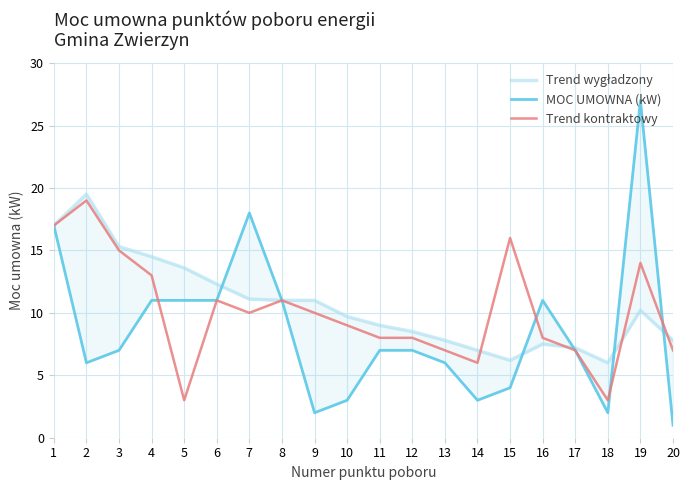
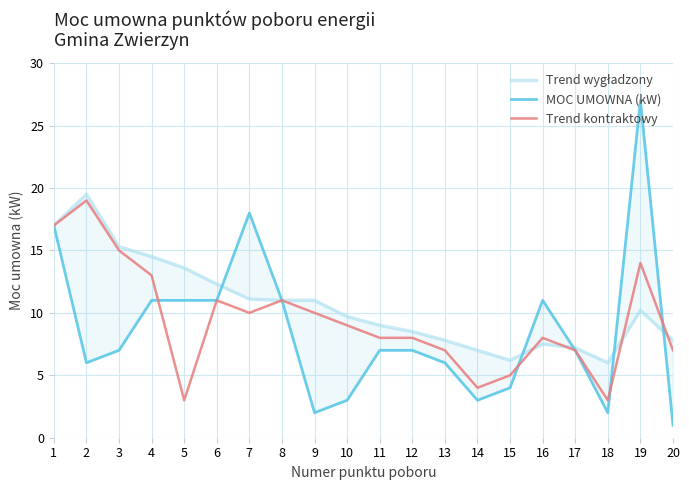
  {
    "MOC UMOWNA (kW)": {
      "2": 6,
      "3": 7,
      "4": 11,
      "5": 11,
      "9": 2,
      "10": 3,
      "11": 7,
      "12": 7,
      "13": 6,
      "14": 3,
      "15": 4,
      "18": 2,
      "20": 1
    },
    "Trend kontraktowy": {
      "2": 19,
      "3": 15,
      "4": 13,
      "5": 3,
      "7": 10,
      "9": 10,
      "10": 9,
      "11": 8,
      "12": 8,
      "13": 7,
-     "14": 6,
-     "15": 16,
+     "14": 4,
+     "15": 5,
      "16": 8,
      "18": 3,
      "19": 14,
      "20": 7
    }
  }
